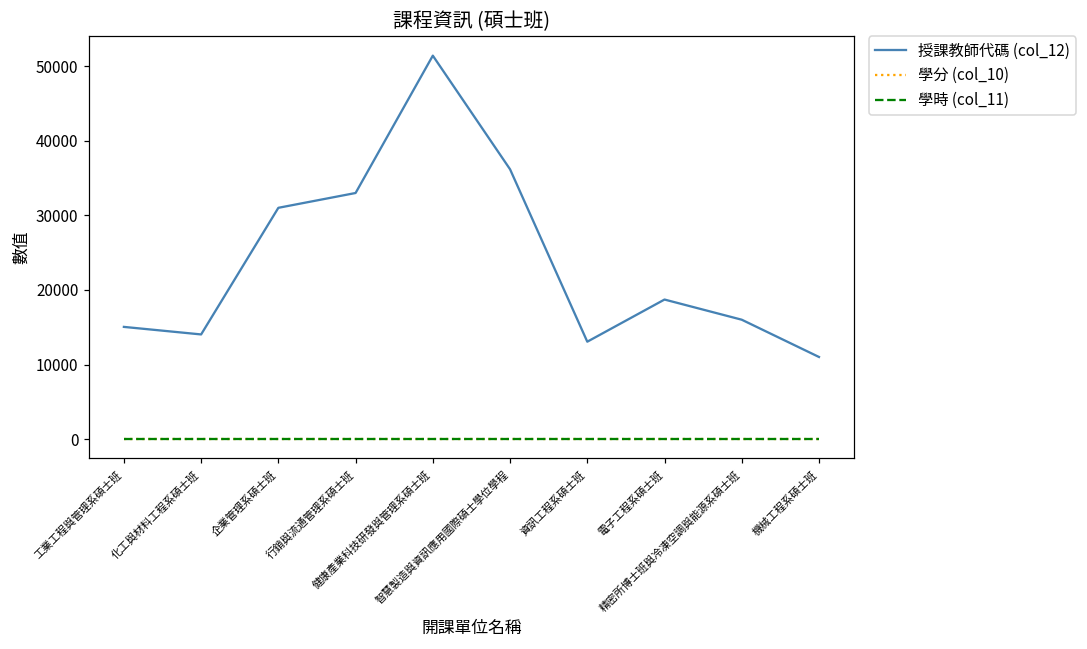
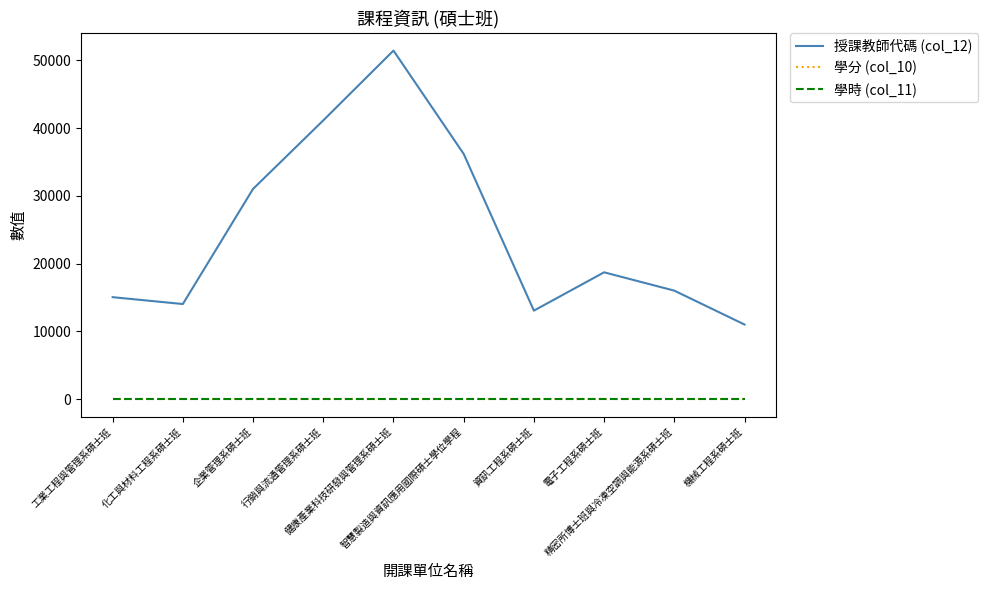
  {
    "授課教師代碼 (col_12)": {
      "工業工程與管理系碩士班": 15000,
      "化工與材料工程系碩士班": 14000,
      "企業管理系碩士班": 31000,
-     "行銷與流通管理系碩士班": 33000,
+     "行銷與流通管理系碩士班": 41000,
      "健康產業科技研發與管理系碩士班": 51000,
      "智慧製造與資訊應用國際碩士學位學程": 36000,
      "資訊工程系碩士班": 13000,
      "電子工程系碩士班": 19000,
      "精密所博士班與冷凍空調與能源系碩士班": 16000,
      "機械工程系碩士班": 11000
    },
    "學時 (col_11)": {
      "工業工程與管理系碩士班": 0,
      "化工與材料工程系碩士班": 0,
      "企業管理系碩士班": 0,
      "行銷與流通管理系碩士班": 0,
      "健康產業科技研發與管理系碩士班": 0,
      "智慧製造與資訊應用國際碩士學位學程": 0,
      "資訊工程系碩士班": 0,
      "電子工程系碩士班": 0,
      "精密所博士班與冷凍空調與能源系碩士班": 0,
      "機械工程系碩士班": 0
    }
  }
